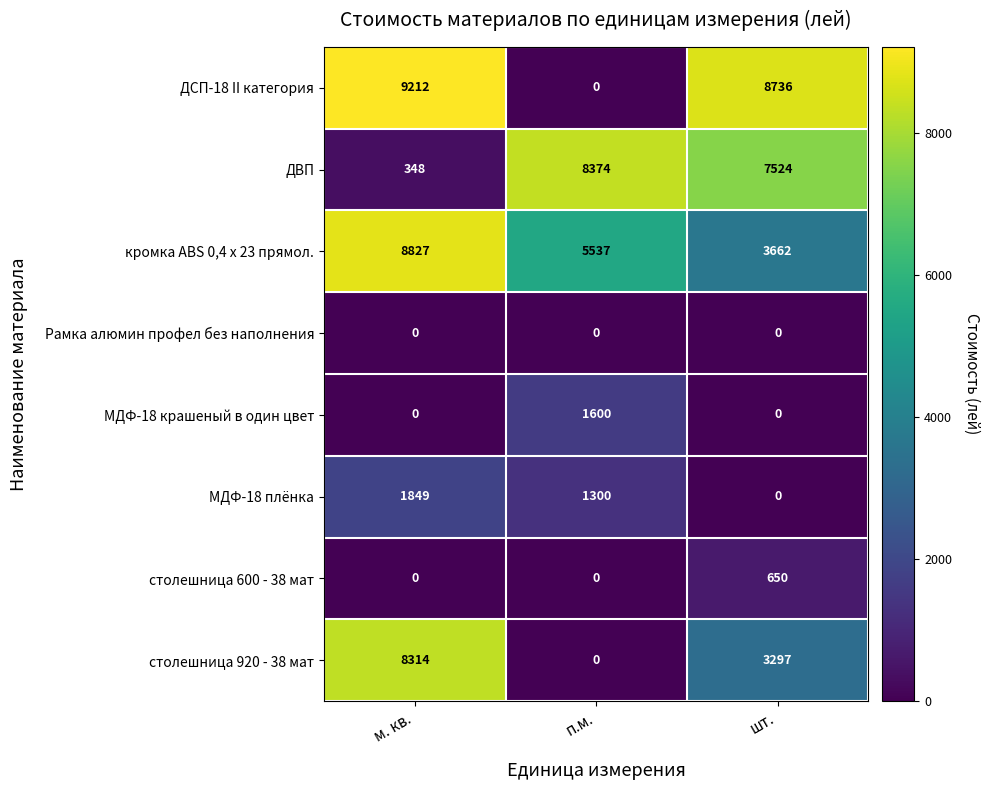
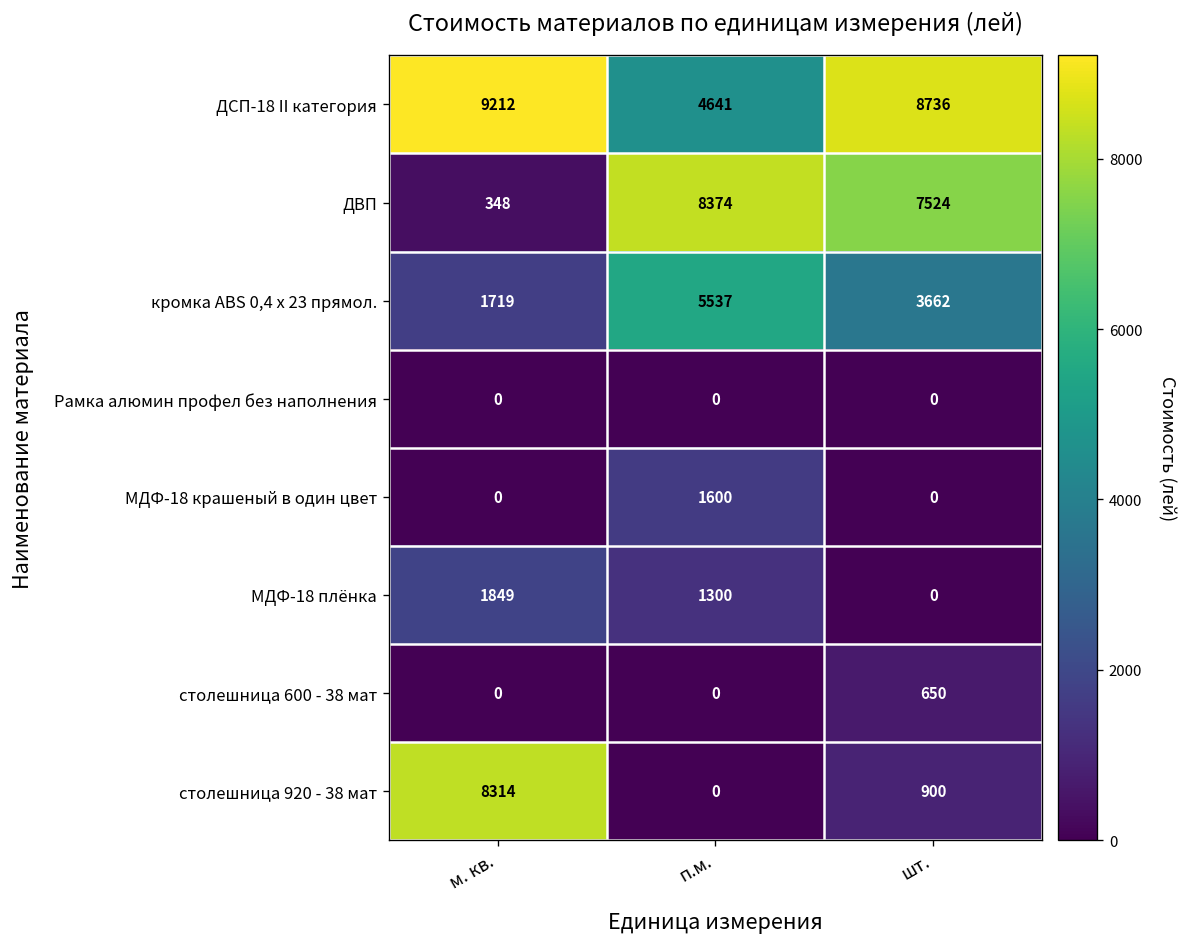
  {
    "ДСП-18 II категория": {
      "м. кв.": 9212,
-     "п.м.": 0,
+     "п.м.": 4641,
      "шт.": 8736
    },
    "ДВП": {
      "м. кв.": 348,
      "п.м.": 8374,
      "шт.": 7524
    },
    "кромка ABS 0,4 x 23 прямол.": {
-     "м. кв.": 8827,
+     "м. кв.": 1719,
      "п.м.": 5537,
      "шт.": 3662
    },
    "Рамка алюмин профел без наполнения": {
      "м. кв.": 0,
      "п.м.": 0,
      "шт.": 0
    },
    "МДФ-18 крашеный в один цвет": {
      "м. кв.": 0,
      "п.м.": 1600,
      "шт.": 0
    },
    "МДФ-18 плёнка": {
      "м. кв.": 1849,
      "п.м.": 1300,
      "шт.": 0
    },
    "столешница 600 - 38 мат": {
      "м. кв.": 0,
      "п.м.": 0,
      "шт.": 650
    },
    "столешница 920 - 38 мат": {
      "м. кв.": 8314,
      "п.м.": 0,
-     "шт.": 3297
+     "шт.": 900
    }
  }
